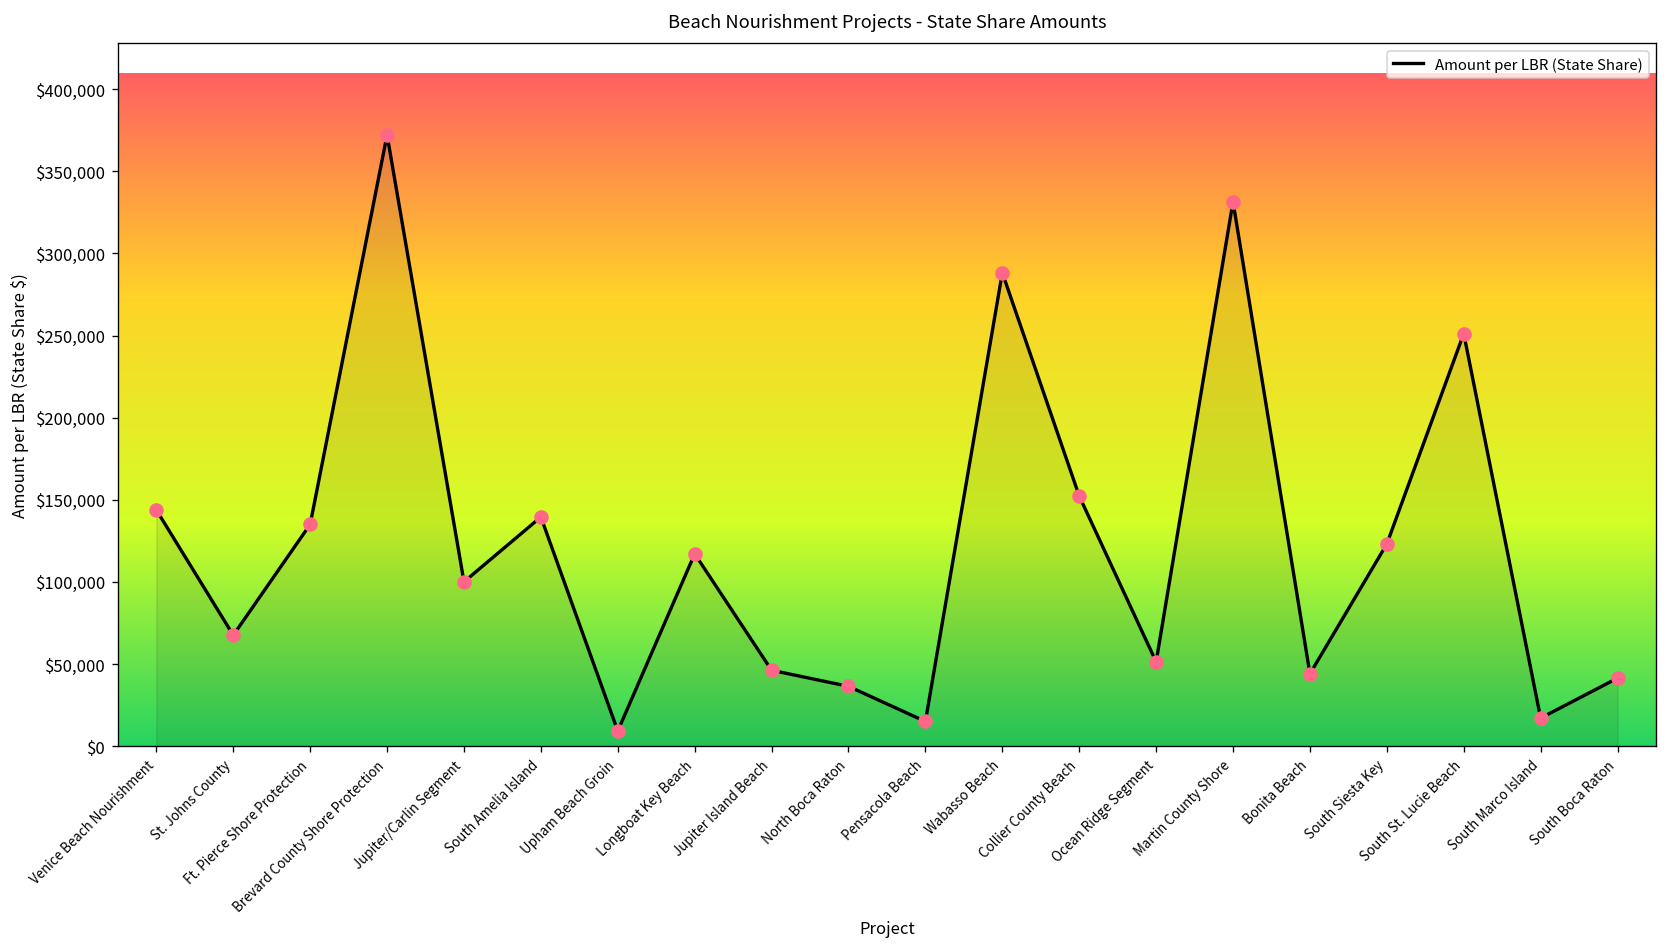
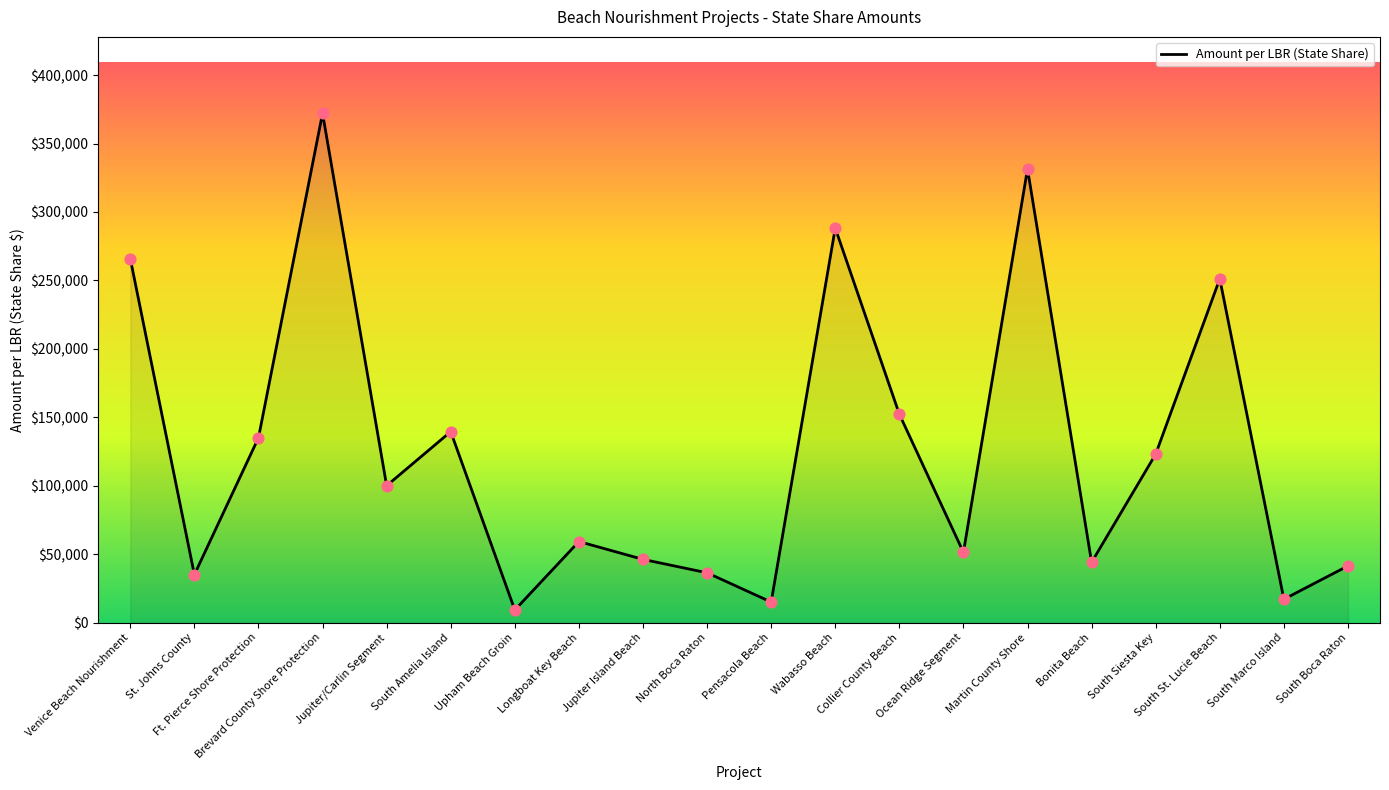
  {
-   "Venice Beach Nourishment": "$144,000",
-   "St. Johns County": "$68,000",
+   "Venice Beach Nourishment": "$266,000",
+   "St. Johns County": "$35,000",
    "Ft. Pierce Shore Protection": "$135,000",
    "Brevard County Shore Protection": "$372,000",
    "Jupiter/Carlin Segment": "$100,000",
    "South Amelia Island": "$140,000",
    "Upham Beach Groin": "$9,000",
-   "Longboat Key Beach": "$117,000",
+   "Longboat Key Beach": "$59,000",
    "Jupiter Island Beach": "$46,000",
    "North Boca Raton": "$36,000",
    "Pensacola Beach": "$15,000",
    "Wabasso Beach": "$288,000",
    "Collier County Beach": "$152,000",
    "Ocean Ridge Segment": "$51,000",
    "Martin County Shore": "$331,000",
    "Bonita Beach": "$44,000",
    "South Siesta Key": "$123,000",
    "South St. Lucie Beach": "$251,000",
    "South Marco Island": "$17,000",
    "South Boca Raton": "$41,000"
  }
